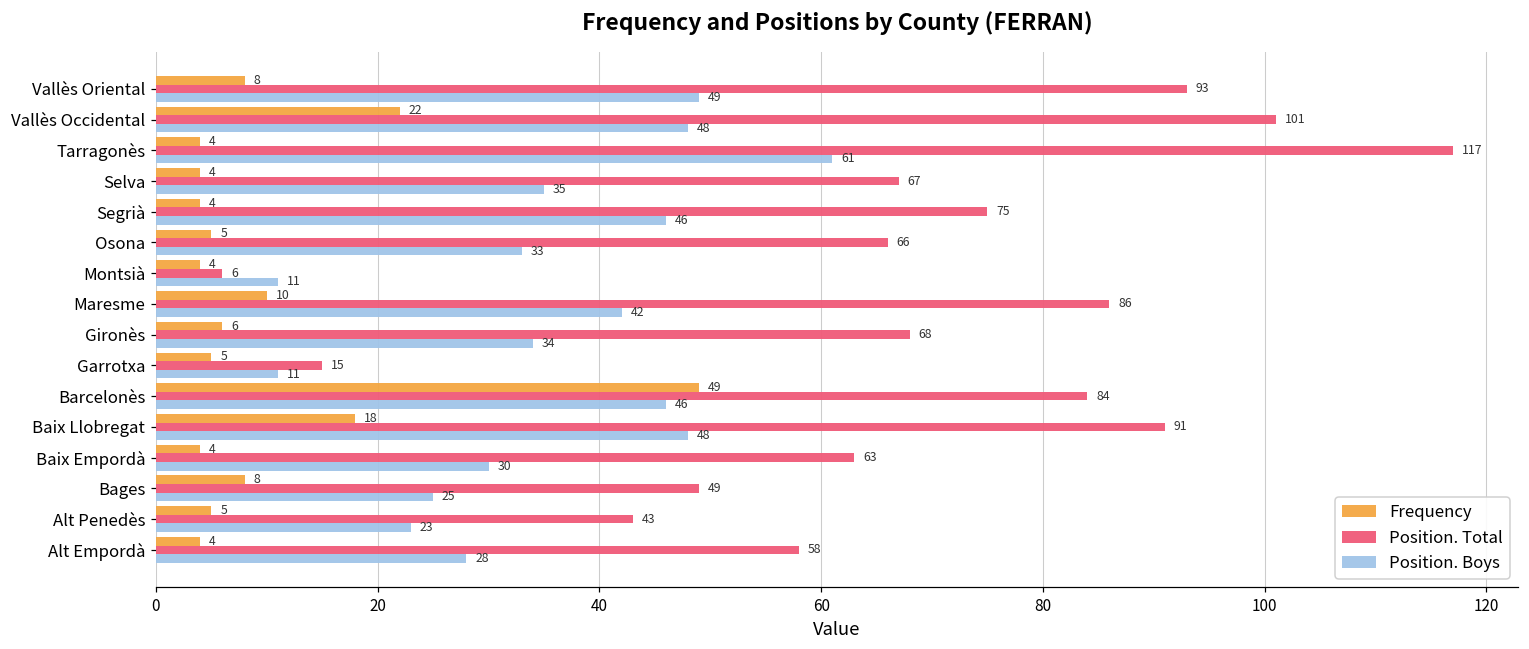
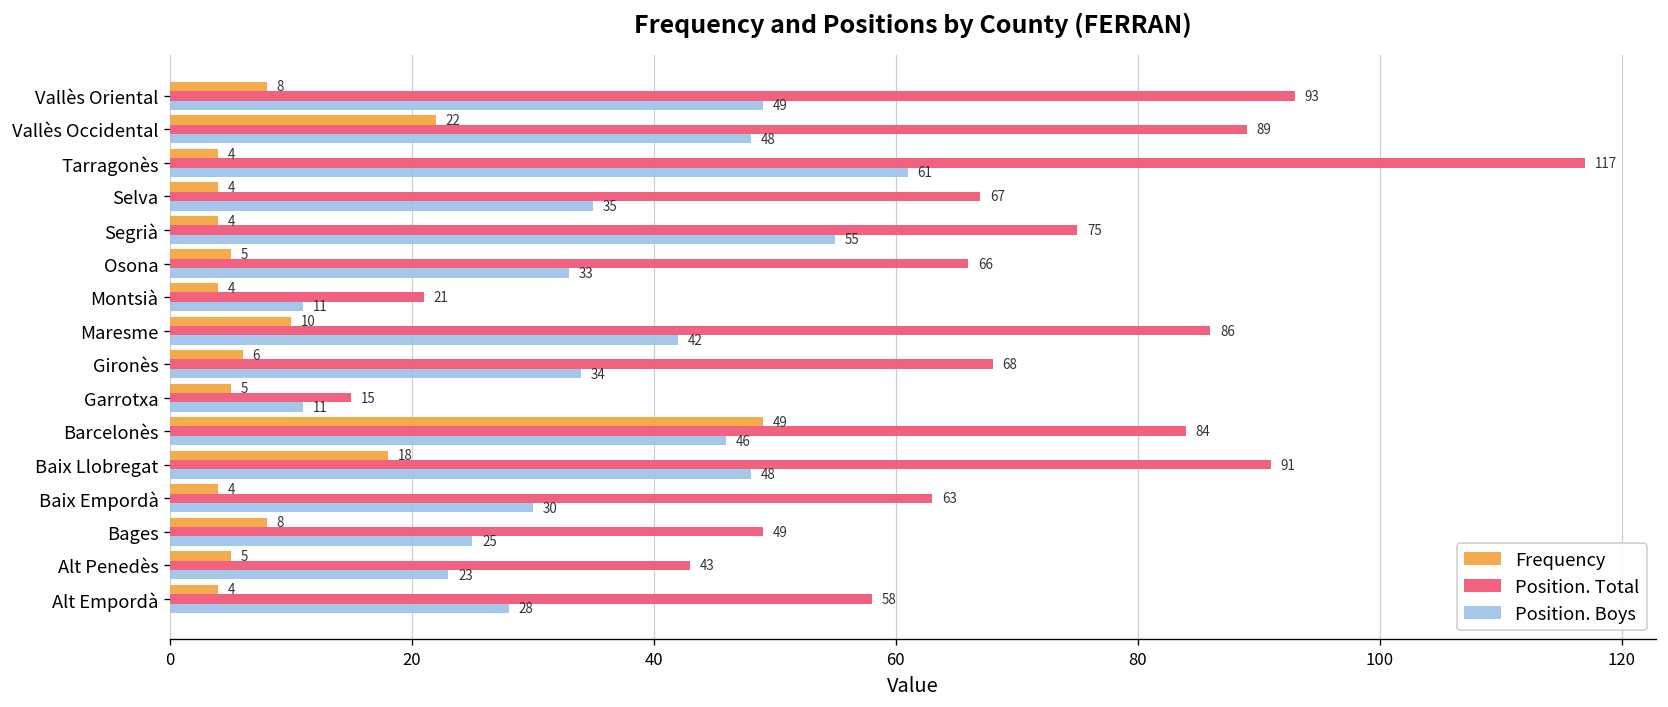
  {
    "Frequency": {
      "Vallès Oriental": 8,
      "Vallès Occidental": 22,
      "Tarragonès": 4,
      "Selva": 4,
      "Segrià": 4,
      "Osona": 5,
      "Montsià": 4,
      "Maresme": 10,
      "Gironès": 6,
      "Garrotxa": 5,
      "Barcelonès": 49,
      "Baix Llobregat": 18,
      "Baix Empordà": 4,
      "Bages": 8,
      "Alt Penedès": 5,
      "Alt Empordà": 4
    },
    "Position. Total": {
      "Vallès Oriental": 93,
-     "Vallès Occidental": 101,
+     "Vallès Occidental": 89,
      "Tarragonès": 117,
      "Selva": 67,
      "Segrià": 75,
      "Osona": 66,
-     "Montsià": 6,
+     "Montsià": 21,
      "Maresme": 86,
      "Gironès": 68,
      "Garrotxa": 15,
      "Barcelonès": 84,
      "Baix Llobregat": 91,
      "Baix Empordà": 63,
      "Bages": 49,
      "Alt Penedès": 43,
      "Alt Empordà": 58
    },
    "Position. Boys": {
      "Vallès Oriental": 49,
      "Vallès Occidental": 48,
      "Tarragonès": 61,
      "Selva": 35,
-     "Segrià": 46,
+     "Segrià": 55,
      "Osona": 33,
      "Montsià": 11,
      "Maresme": 42,
      "Gironès": 34,
      "Garrotxa": 11,
      "Barcelonès": 46,
      "Baix Llobregat": 48,
      "Baix Empordà": 30,
      "Bages": 25,
      "Alt Penedès": 23,
      "Alt Empordà": 28
    }
  }
